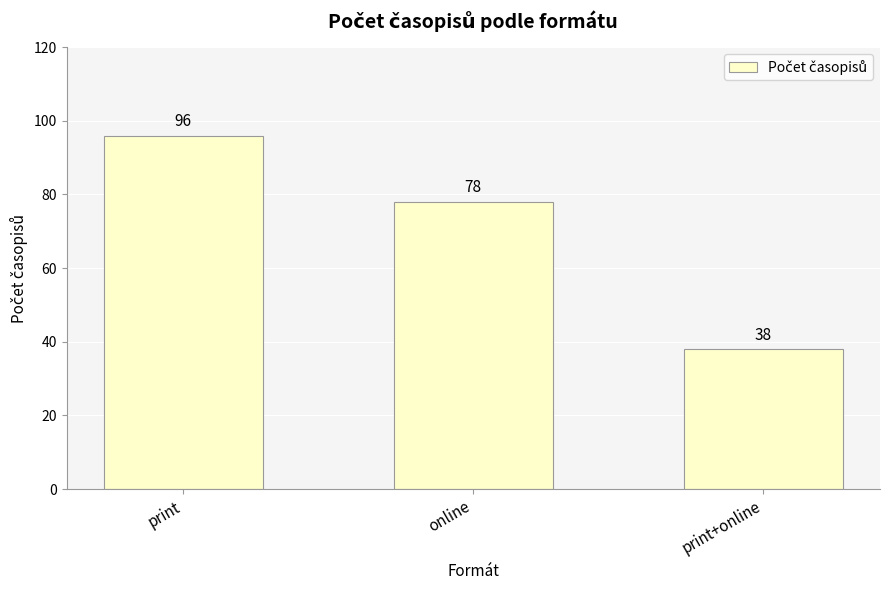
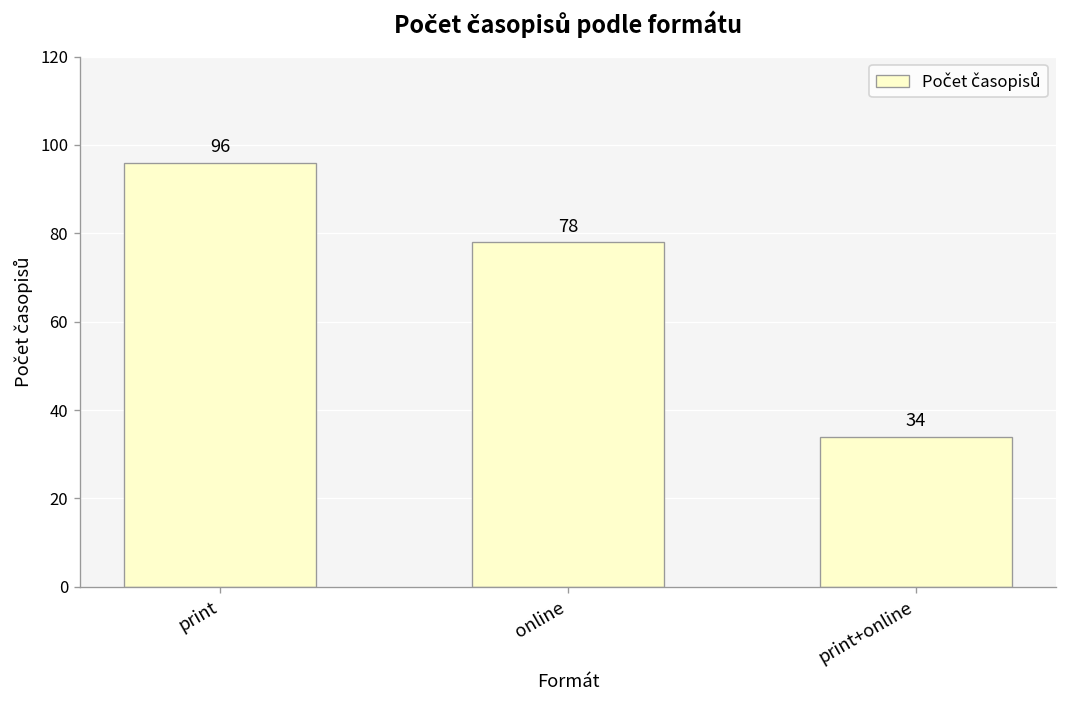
  {
    "print": 96,
    "online": 78,
-   "print+online": 38
+   "print+online": 34
  }
